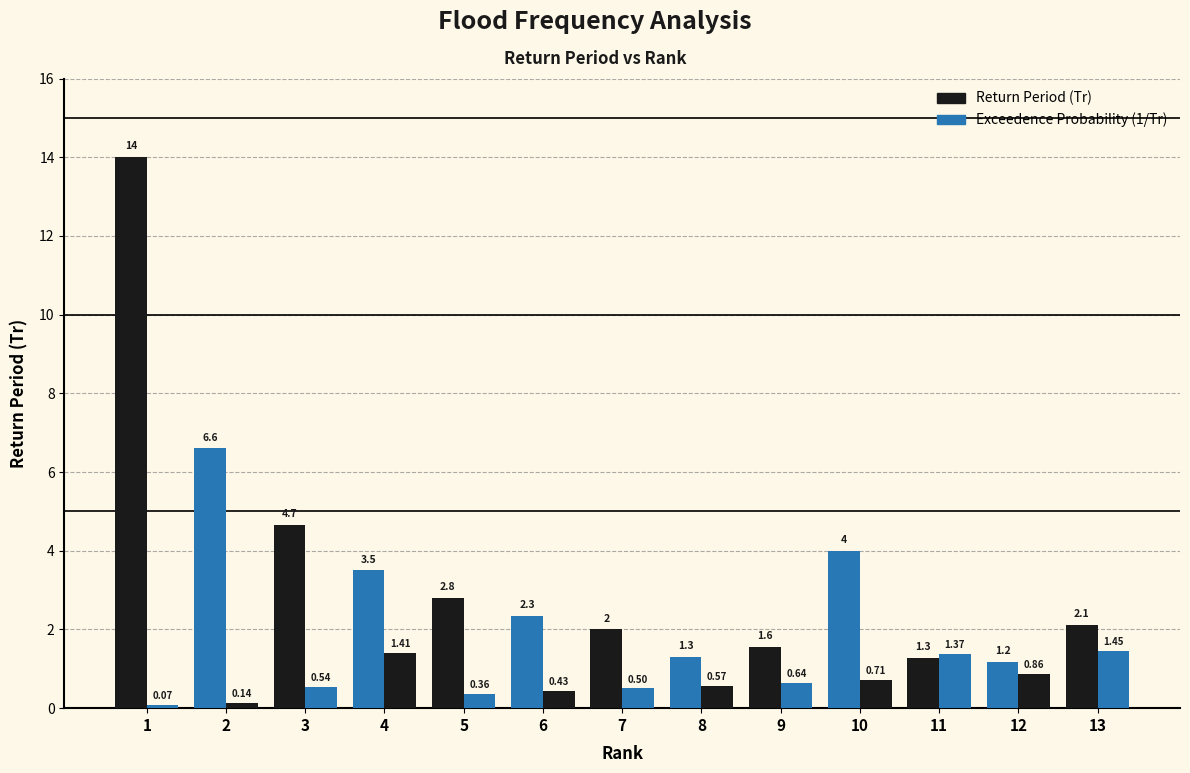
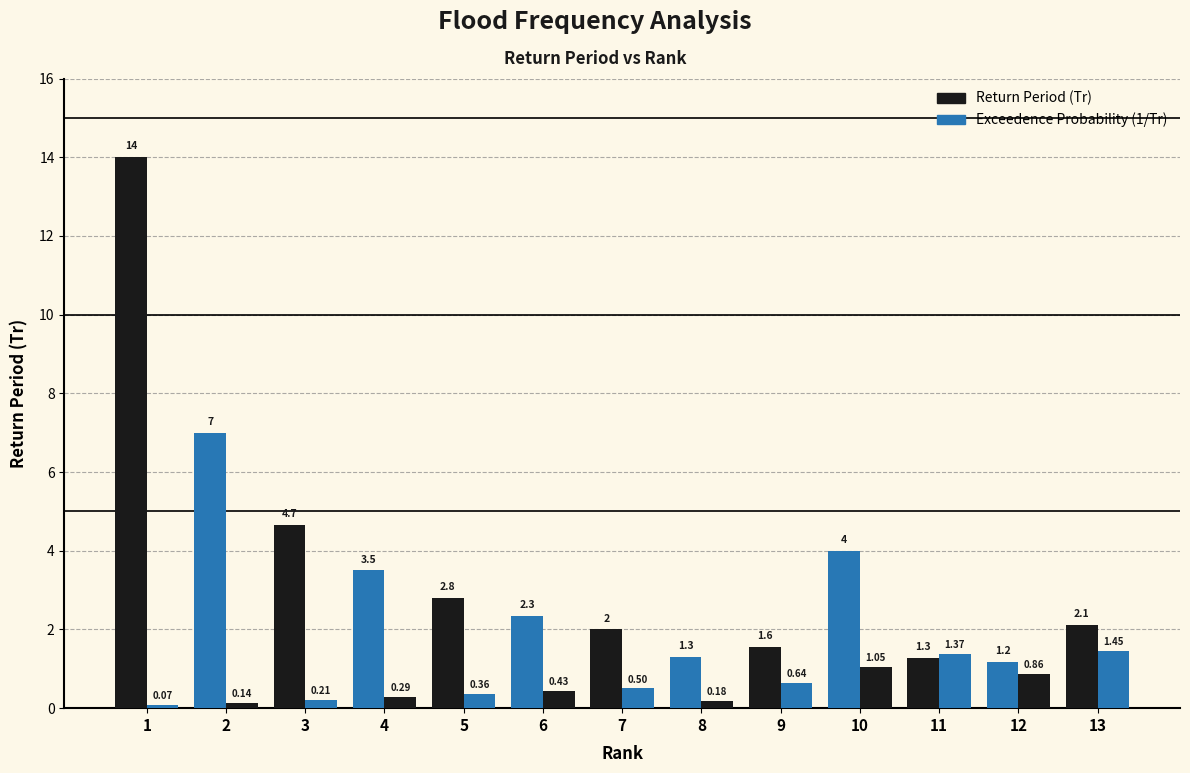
  {
    "Return Period (Tr)": {
      "1": 14,
-     "2": 6.6,
+     "2": 7,
      "3": 4.7,
      "4": 3.5,
      "5": 2.8,
      "6": 2.3,
      "7": 2,
      "8": 1.3,
      "9": 1.6,
      "10": 4,
      "11": 1.3,
      "12": 1.2,
      "13": 2.1
    },
    "Exceedence Probability (1/Tr)": {
      "1": 0.07,
      "2": 0.14,
-     "3": 0.54,
-     "4": 1.41,
+     "3": 0.21,
+     "4": 0.29,
      "5": 0.36,
      "6": 0.43,
      "7": 0.50,
-     "8": 0.57,
+     "8": 0.18,
      "9": 0.64,
-     "10": 0.71,
+     "10": 1.05,
      "11": 1.37,
      "12": 0.86,
      "13": 1.45
    }
  }
